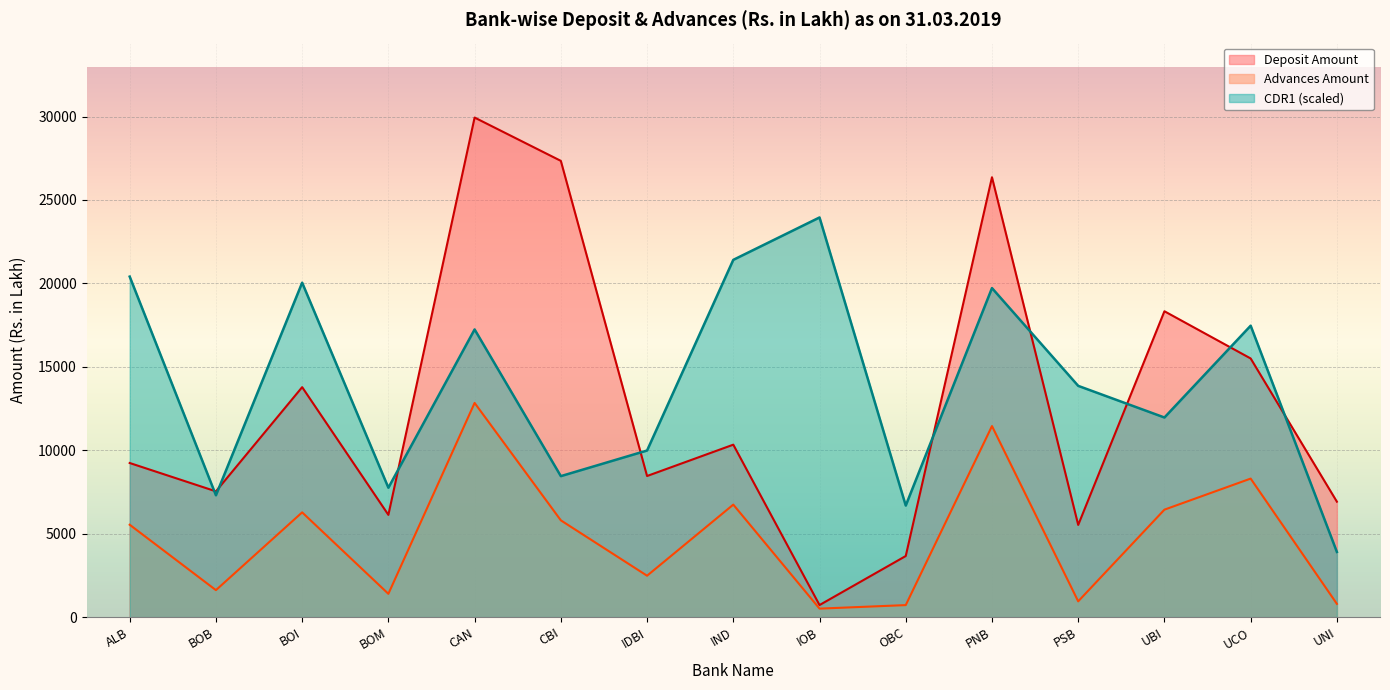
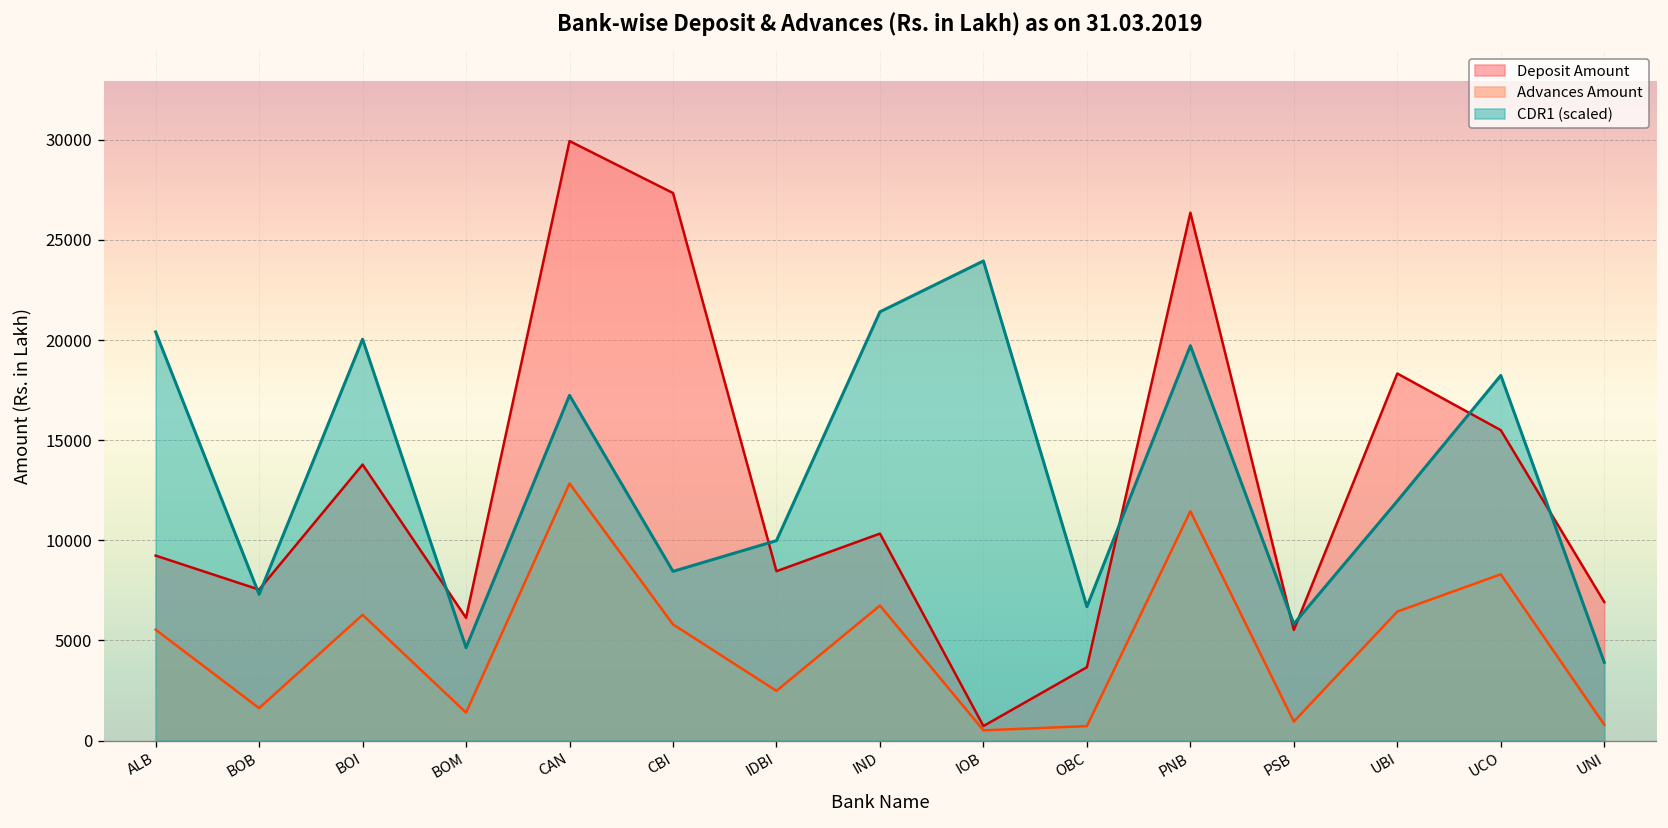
  {
    "CDR1 (scaled)": {
      "ALB": 20400,
      "BOB": 7300,
      "BOI": 20000,
-     "BOM": 7800,
+     "BOM": 4600,
      "CAN": 17200,
      "CBI": 8400,
      "IDBI": 10000,
      "IND": 21400,
      "IOB": 24000,
      "OBC": 6700,
      "PNB": 19700,
-     "PSB": 13900,
+     "PSB": 5800,
      "UBI": 12000,
-     "UCO": 17500,
+     "UCO": 18200,
      "UNI": 3900
    }
  }
